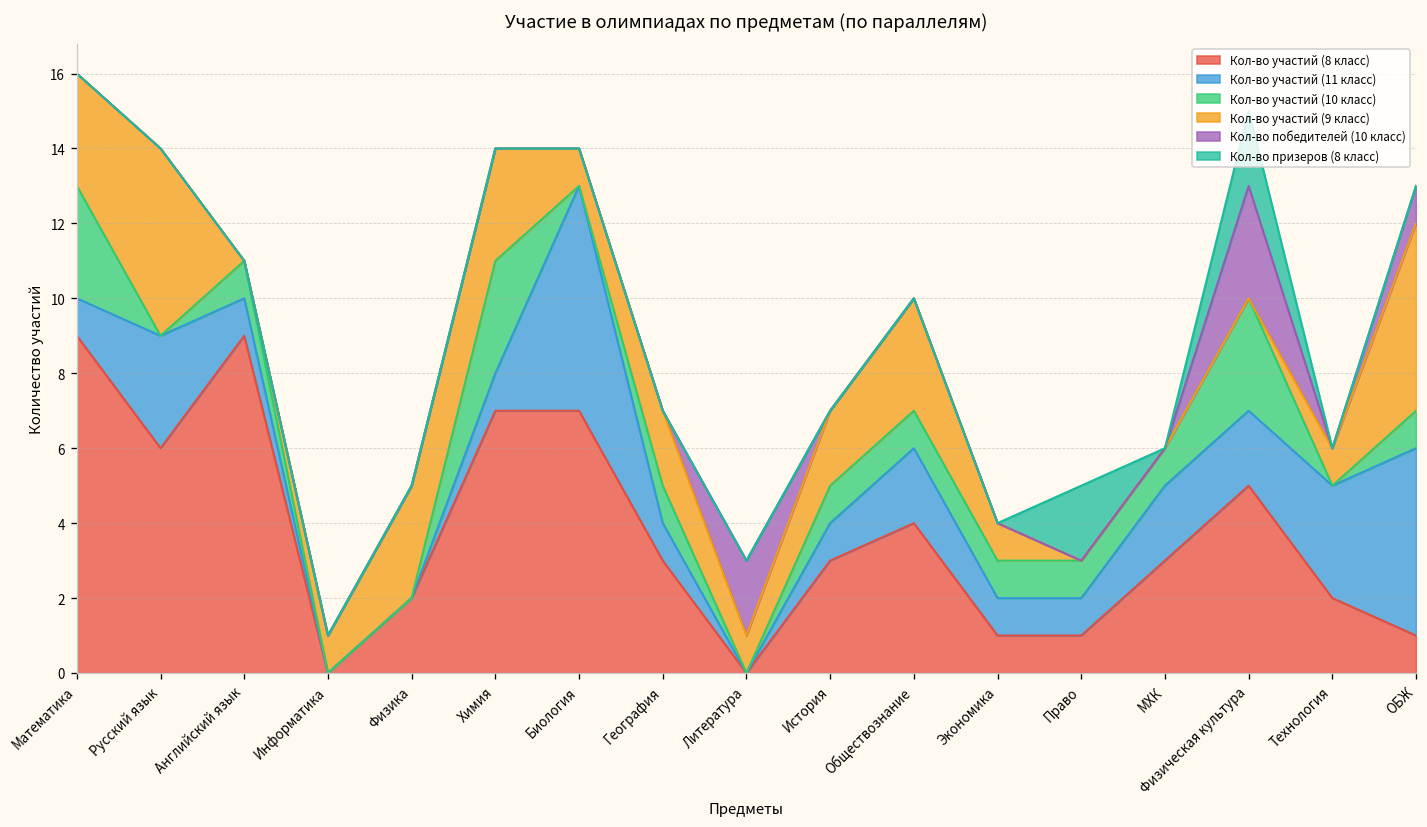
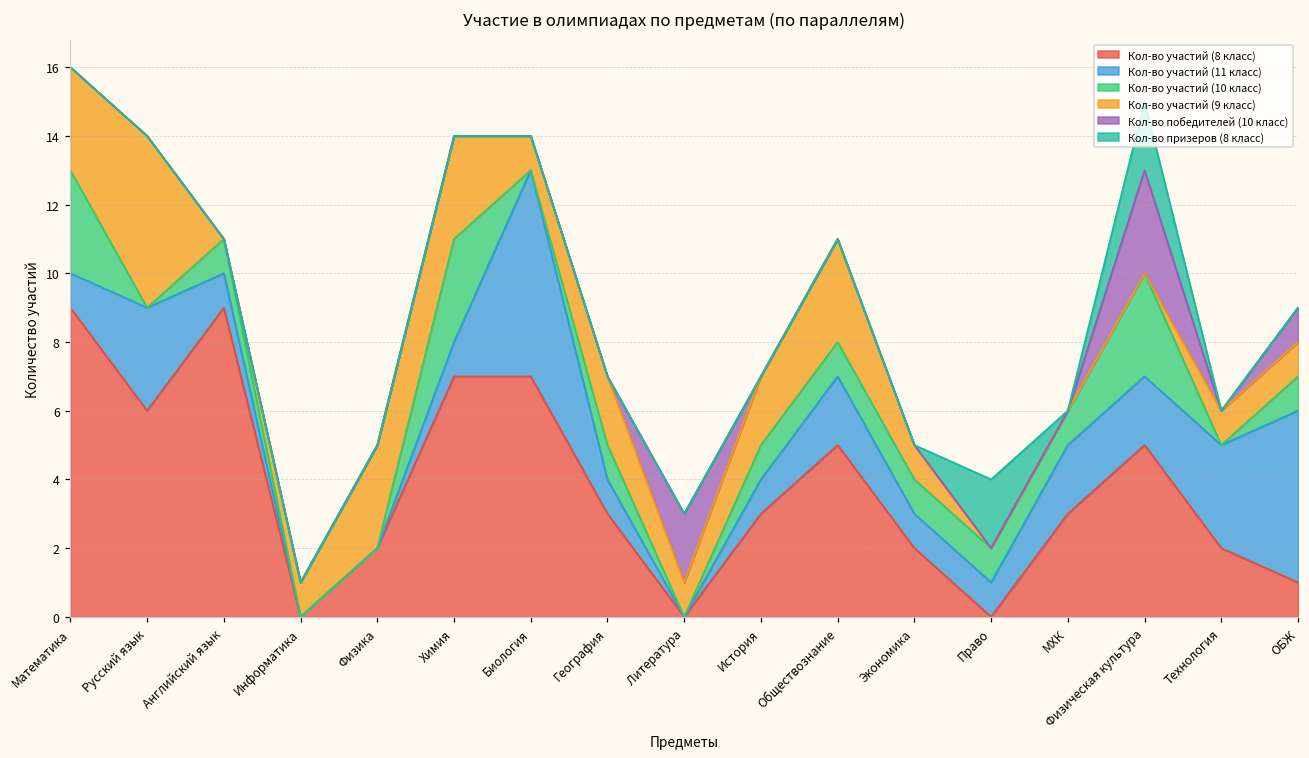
  {
    "Кол-во участий (8 класс)": {
      "Математика": 9,
      "Русский язык": 6,
      "Английский язык": 9,
      "Химия": 7,
      "Биология": 7,
      "География": 3,
      "История": 3,
-     "Обществознание": 4,
-     "Экономика": 1,
-     "Право": 1,
+     "Обществознание": 5,
+     "Экономика": 2,
+     "Право": 0,
      "МХК": 3,
      "Физическая культура": 5,
      "Технология": 2,
      "ОБЖ": 1
    },
    "Кол-во участий (11 класс)": {
      "Математика": 1,
      "Английский язык": 1,
      "Химия": 1,
      "География": 1,
      "История": 1,
      "Обществознание": 2,
      "Экономика": 1,
      "Право": 1,
      "МХК": 2,
      "Физическая культура": 2,
      "ОБЖ": 5
    },
    "Кол-во участий (9 класс)": {
      "Литература": 1,
-     "ОБЖ": 5
+     "ОБЖ": 1
    },
    "Кол-во победителей (10 класс)": {
      "Физическая культура": 3
    }
  }
